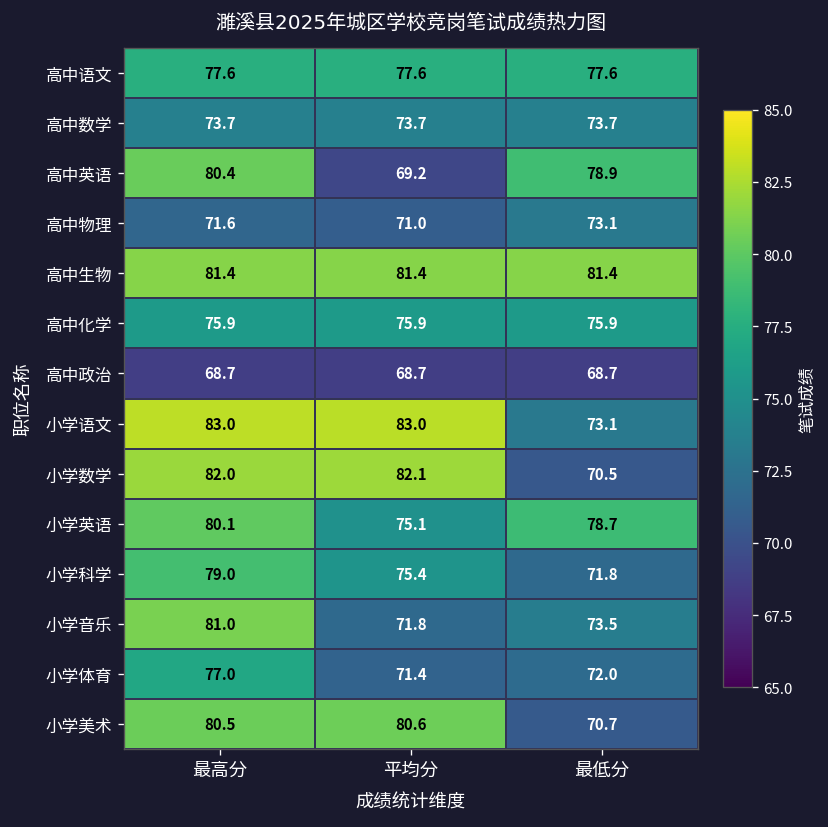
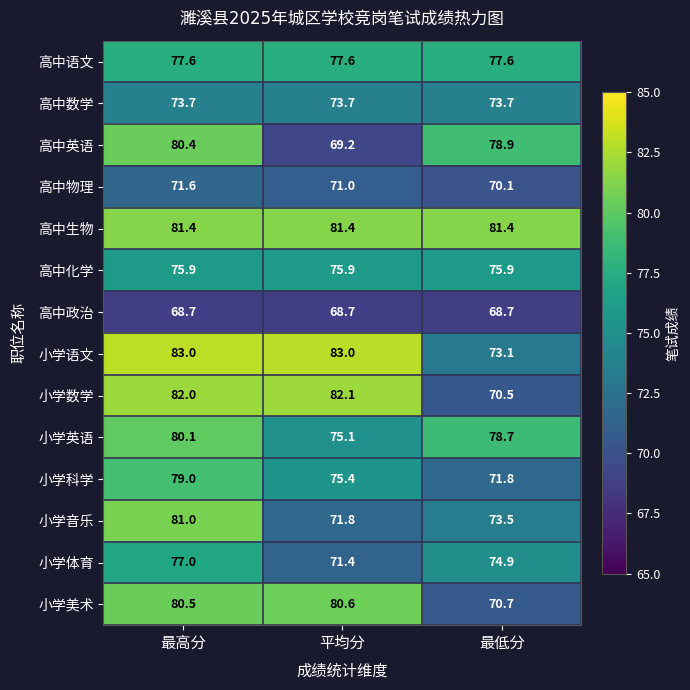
  {
    "高中语文": {
      "最高分": 77.6,
      "平均分": 77.6,
      "最低分": 77.6
    },
    "高中数学": {
      "最高分": 73.7,
      "平均分": 73.7,
      "最低分": 73.7
    },
    "高中英语": {
      "最高分": 80.4,
      "平均分": 69.2,
      "最低分": 78.9
    },
    "高中物理": {
      "最高分": 71.6,
      "平均分": 71.0,
-     "最低分": 73.1
+     "最低分": 70.1
    },
    "高中生物": {
      "最高分": 81.4,
      "平均分": 81.4,
      "最低分": 81.4
    },
    "高中化学": {
      "最高分": 75.9,
      "平均分": 75.9,
      "最低分": 75.9
    },
    "高中政治": {
      "最高分": 68.7,
      "平均分": 68.7,
      "最低分": 68.7
    },
    "小学语文": {
      "最高分": 83.0,
      "平均分": 83.0,
      "最低分": 73.1
    },
    "小学数学": {
      "最高分": 82.0,
      "平均分": 82.1,
      "最低分": 70.5
    },
    "小学英语": {
      "最高分": 80.1,
      "平均分": 75.1,
      "最低分": 78.7
    },
    "小学科学": {
      "最高分": 79.0,
      "平均分": 75.4,
      "最低分": 71.8
    },
    "小学音乐": {
      "最高分": 81.0,
      "平均分": 71.8,
      "最低分": 73.5
    },
    "小学体育": {
      "最高分": 77.0,
      "平均分": 71.4,
-     "最低分": 72.0
+     "最低分": 74.9
    },
    "小学美术": {
      "最高分": 80.5,
      "平均分": 80.6,
      "最低分": 70.7
    }
  }
